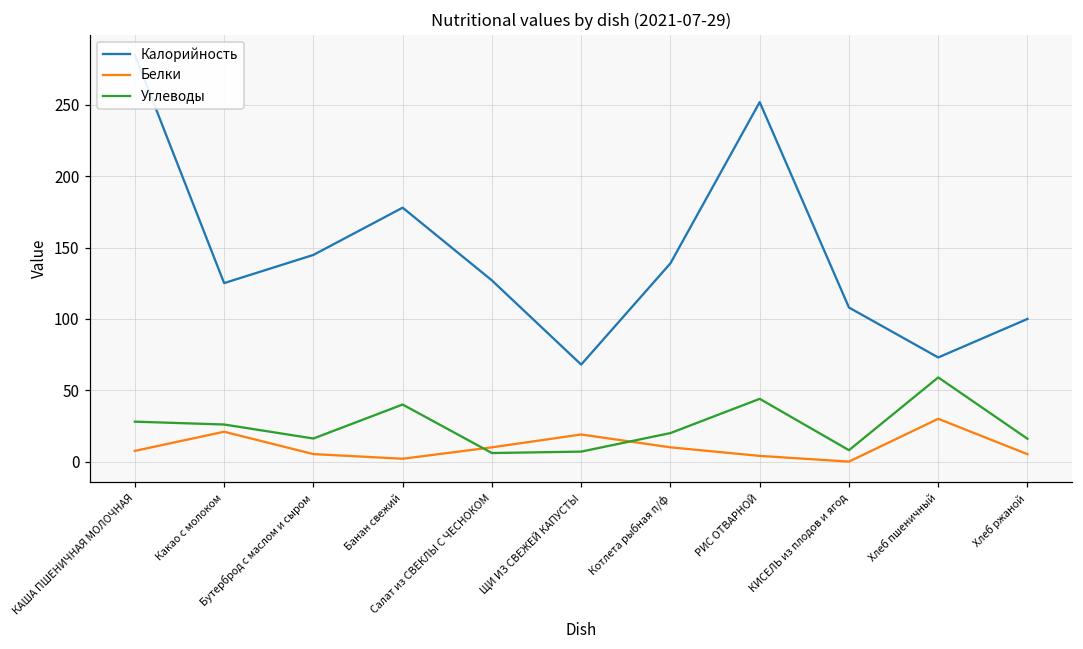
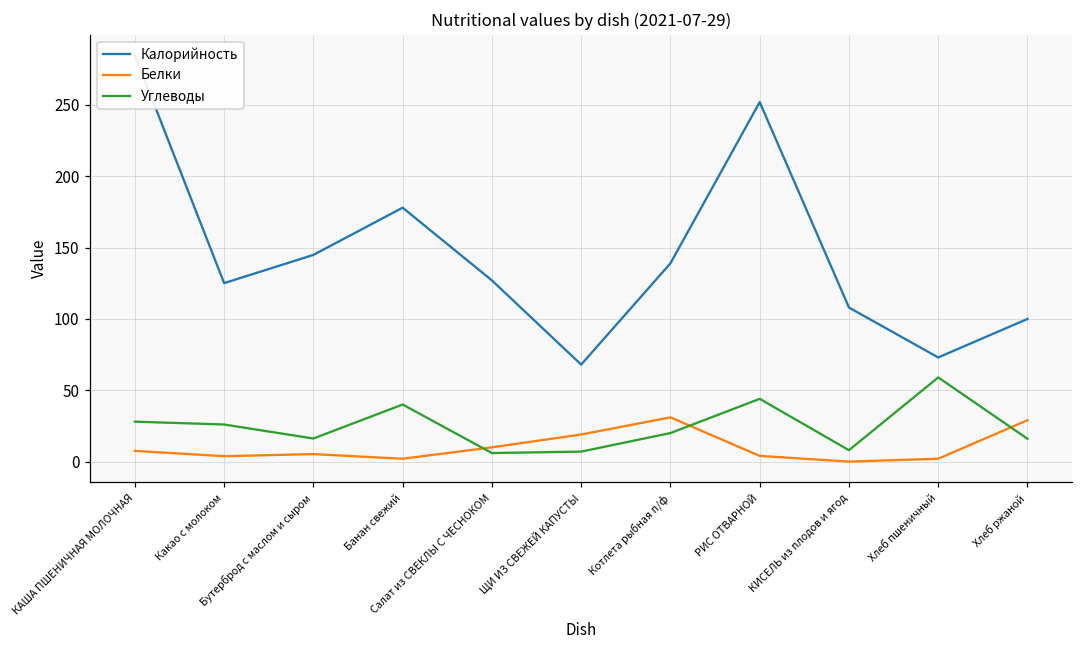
  {
    "Калорийность": {
      "Какао с молоком": 125,
      "Бутерброд с маслом и сыром": 145,
      "Банан свежий": 178,
      "Салат из СВЕКЛЫ С ЧЕСНОКОМ": 127,
      "ЩИ ИЗ СВЕЖЕЙ КАПУСТЫ": 68,
      "Котлета рыбная п/ф": 139,
      "РИС ОТВАРНОЙ": 252,
      "КИСЕЛЬ из плодов и ягод": 108,
      "Хлеб пшеничный": 73,
      "Хлеб ржаной": 100
    },
    "Белки": {
      "КАША ПШЕНИЧНАЯ МОЛОЧНАЯ": 8,
-     "Какао с молоком": 21,
+     "Какао с молоком": 4,
      "Бутерброд с маслом и сыром": 5,
      "Банан свежий": 2,
      "Салат из СВЕКЛЫ С ЧЕСНОКОМ": 10,
      "ЩИ ИЗ СВЕЖЕЙ КАПУСТЫ": 19,
-     "Котлета рыбная п/ф": 10,
+     "Котлета рыбная п/ф": 31,
      "РИС ОТВАРНОЙ": 4,
      "КИСЕЛЬ из плодов и ягод": 0,
-     "Хлеб пшеничный": 30,
-     "Хлеб ржаной": 5
+     "Хлеб пшеничный": 2,
+     "Хлеб ржаной": 29
    },
    "Углеводы": {
      "КАША ПШЕНИЧНАЯ МОЛОЧНАЯ": 28,
      "Какао с молоком": 26,
      "Бутерброд с маслом и сыром": 16,
      "Банан свежий": 40,
      "Салат из СВЕКЛЫ С ЧЕСНОКОМ": 6,
      "ЩИ ИЗ СВЕЖЕЙ КАПУСТЫ": 7,
      "Котлета рыбная п/ф": 20,
      "РИС ОТВАРНОЙ": 44,
      "КИСЕЛЬ из плодов и ягод": 8,
      "Хлеб пшеничный": 59,
      "Хлеб ржаной": 16
    }
  }
